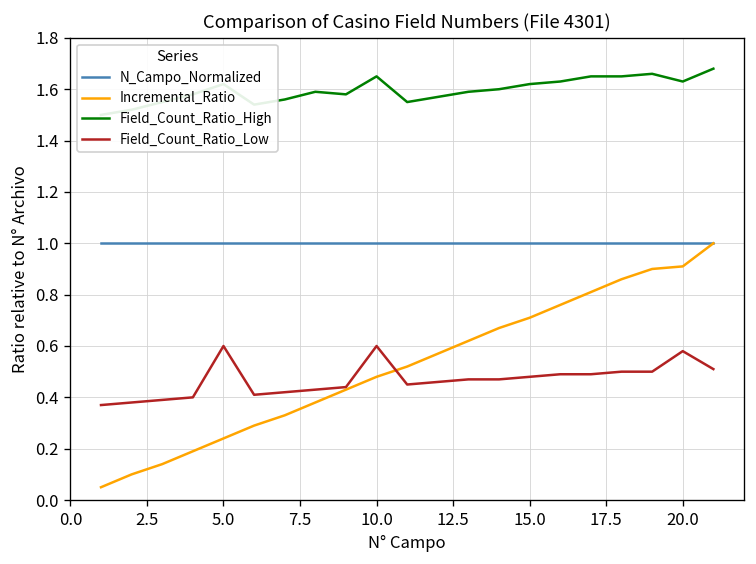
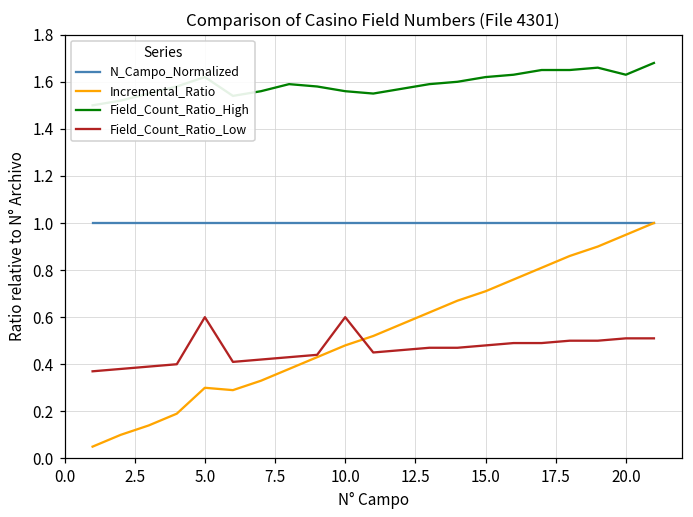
  {
    "N_Campo_Normalized": {
      "5.0": 1.00,
      "10.0": 1.00,
      "15.0": 1.00,
      "20.0": 1.00
    },
    "Incremental_Ratio": {
-     "5.0": 0.24,
+     "5.0": 0.30,
      "10.0": 0.48,
      "15.0": 0.71,
-     "20.0": 0.91
+     "20.0": 0.95
    },
    "Field_Count_Ratio_High": {
-     "10.0": 1.65,
+     "10.0": 1.56,
      "15.0": 1.62,
      "20.0": 1.63
    },
    "Field_Count_Ratio_Low": {
      "5.0": 0.60,
      "10.0": 0.60,
      "15.0": 0.48,
-     "20.0": 0.58
+     "20.0": 0.51
    }
  }
